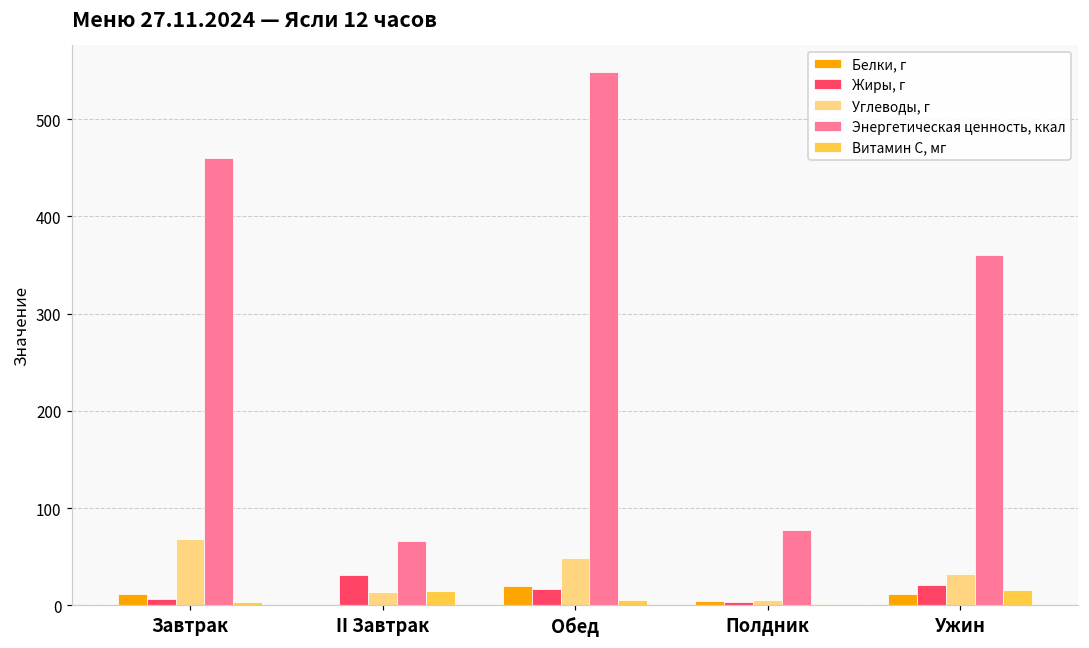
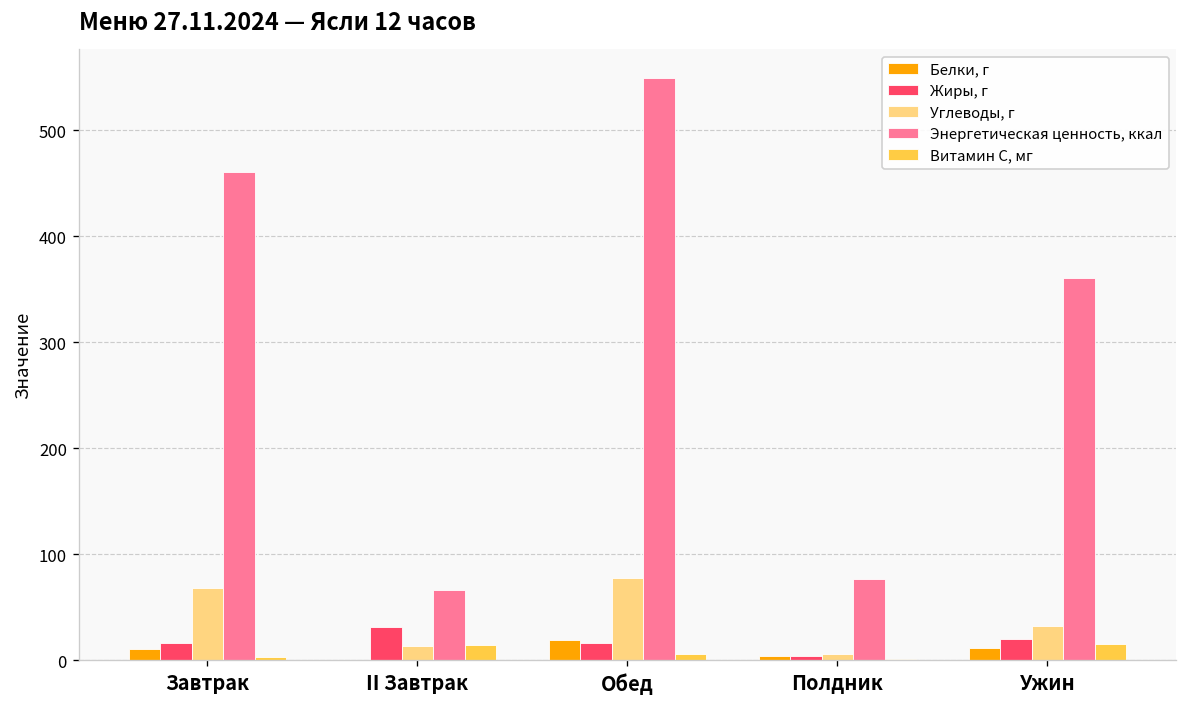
  {
    "Белки, г": {
      "Завтрак": 10,
      "Обед": 20,
      "Полдник": 0,
      "Ужин": 10
    },
    "Жиры, г": {
-     "Завтрак": 10,
+     "Завтрак": 20,
      "II Завтрак": 30,
      "Обед": 20,
      "Полдник": 0,
      "Ужин": 20
    },
    "Углеводы, г": {
      "Завтрак": 70,
      "II Завтрак": 10,
-     "Обед": 50,
+     "Обед": 80,
      "Полдник": 10,
      "Ужин": 30
    },
    "Энергетическая ценность, ккал": {
      "Завтрак": 460,
      "II Завтрак": 70,
      "Обед": 550,
      "Полдник": 80,
      "Ужин": 360
    },
    "Витамин С, мг": {
      "Завтрак": 0,
      "II Завтрак": 10,
      "Обед": 10,
      "Ужин": 20
    }
  }
